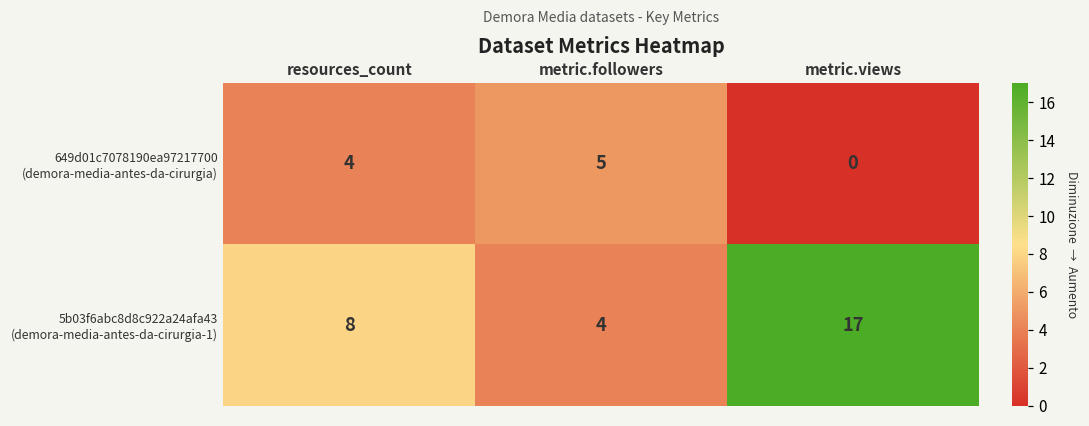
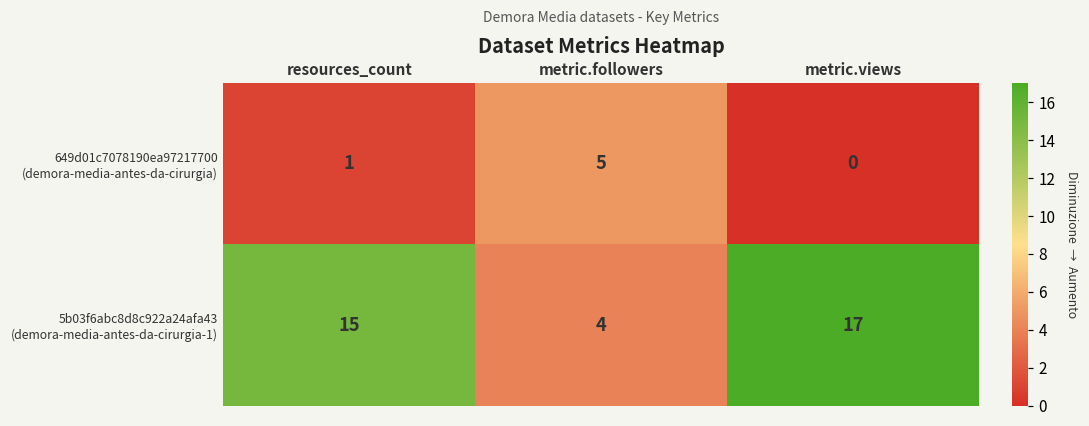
  {
    "649d01c7078190ea97217700 (demora-media-antes-da-cirurgia)": {
-     "resources_count": 4,
+     "resources_count": 1,
      "metric.followers": 5,
      "metric.views": 0
    },
    "5b03f6abc8d8c922a24afa43 (demora-media-antes-da-cirurgia-1)": {
-     "resources_count": 8,
+     "resources_count": 15,
      "metric.followers": 4,
      "metric.views": 17
    }
  }
